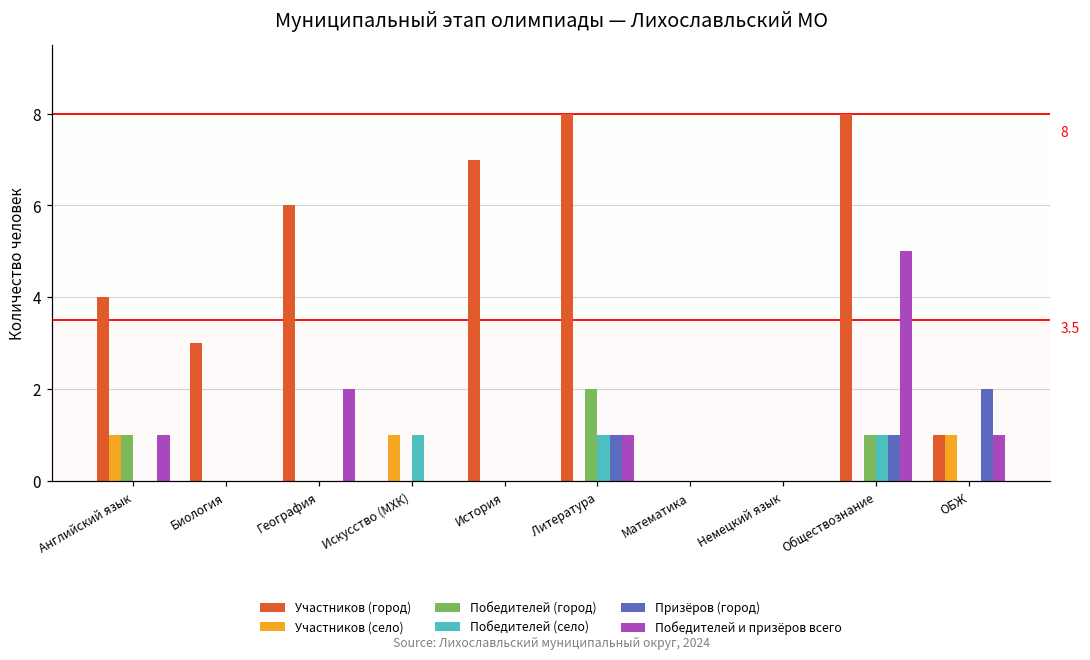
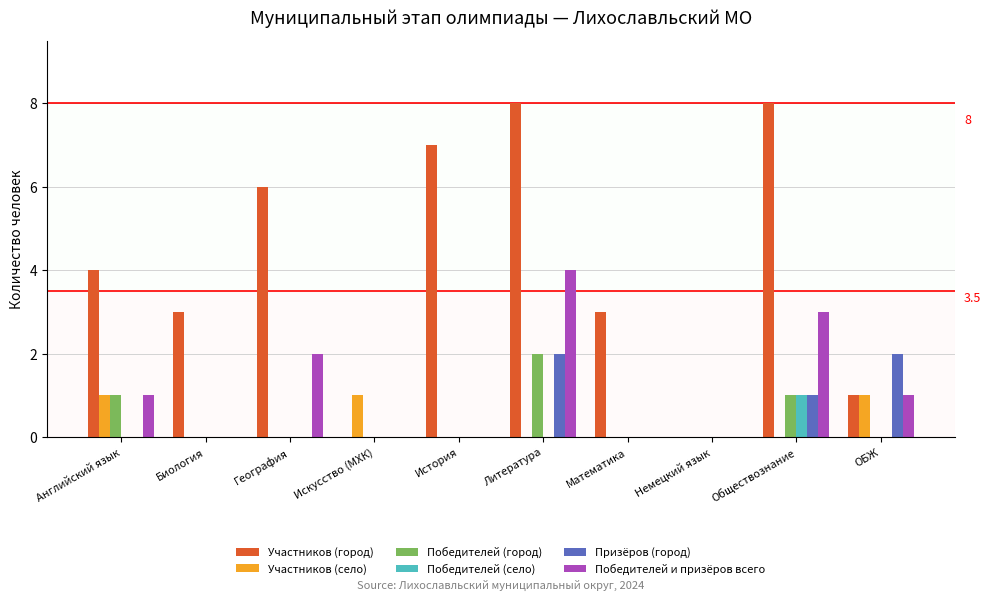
  {
    "Участников (город)": {
      "Английский язык": 4,
      "Биология": 3,
      "География": 6,
      "Искусство (МХК)": 0,
      "История": 7,
      "Литература": 8,
-     "Математика": 0,
+     "Математика": 3,
      "Немецкий язык": 0,
      "Обществознание": 8,
      "ОБЖ": 1
    },
    "Участников (село)": {
      "Английский язык": 1,
      "Биология": 0,
      "География": 0,
      "Искусство (МХК)": 1,
      "История": 0,
      "Литература": 0,
      "Математика": 0,
      "Немецкий язык": 0,
      "Обществознание": 0,
      "ОБЖ": 1
    },
    "Победителей (город)": {
      "Английский язык": 1,
      "Биология": 0,
      "География": 0,
      "Искусство (МХК)": 0,
      "История": 0,
      "Литература": 2,
      "Математика": 0,
      "Немецкий язык": 0,
      "Обществознание": 1,
      "ОБЖ": 0
    },
    "Победителей (село)": {
      "Английский язык": 0,
      "Биология": 0,
      "География": 0,
-     "Искусство (МХК)": 1,
+     "Искусство (МХК)": 0,
      "История": 0,
-     "Литература": 1,
+     "Литература": 0,
      "Математика": 0,
      "Немецкий язык": 0,
      "Обществознание": 1,
      "ОБЖ": 0
    },
    "Призёров (город)": {
      "Английский язык": 0,
      "Биология": 0,
      "География": 0,
      "Искусство (МХК)": 0,
      "История": 0,
-     "Литература": 1,
+     "Литература": 2,
      "Математика": 0,
      "Немецкий язык": 0,
      "Обществознание": 1,
      "ОБЖ": 2
    },
    "Победителей и призёров всего": {
      "Английский язык": 1,
      "Биология": 0,
      "География": 2,
      "Искусство (МХК)": 0,
      "История": 0,
-     "Литература": 1,
+     "Литература": 4,
      "Математика": 0,
      "Немецкий язык": 0,
-     "Обществознание": 5,
+     "Обществознание": 3,
      "ОБЖ": 1
    }
  }
